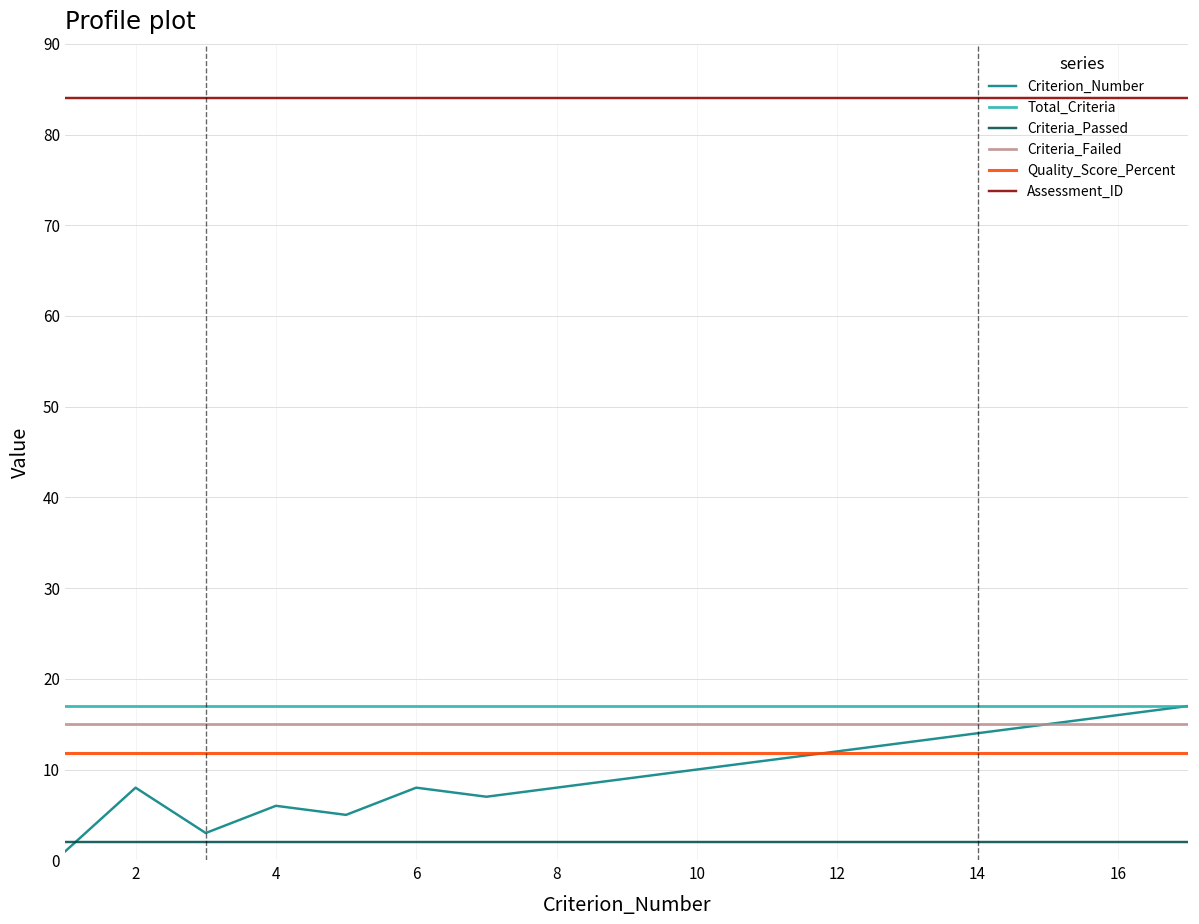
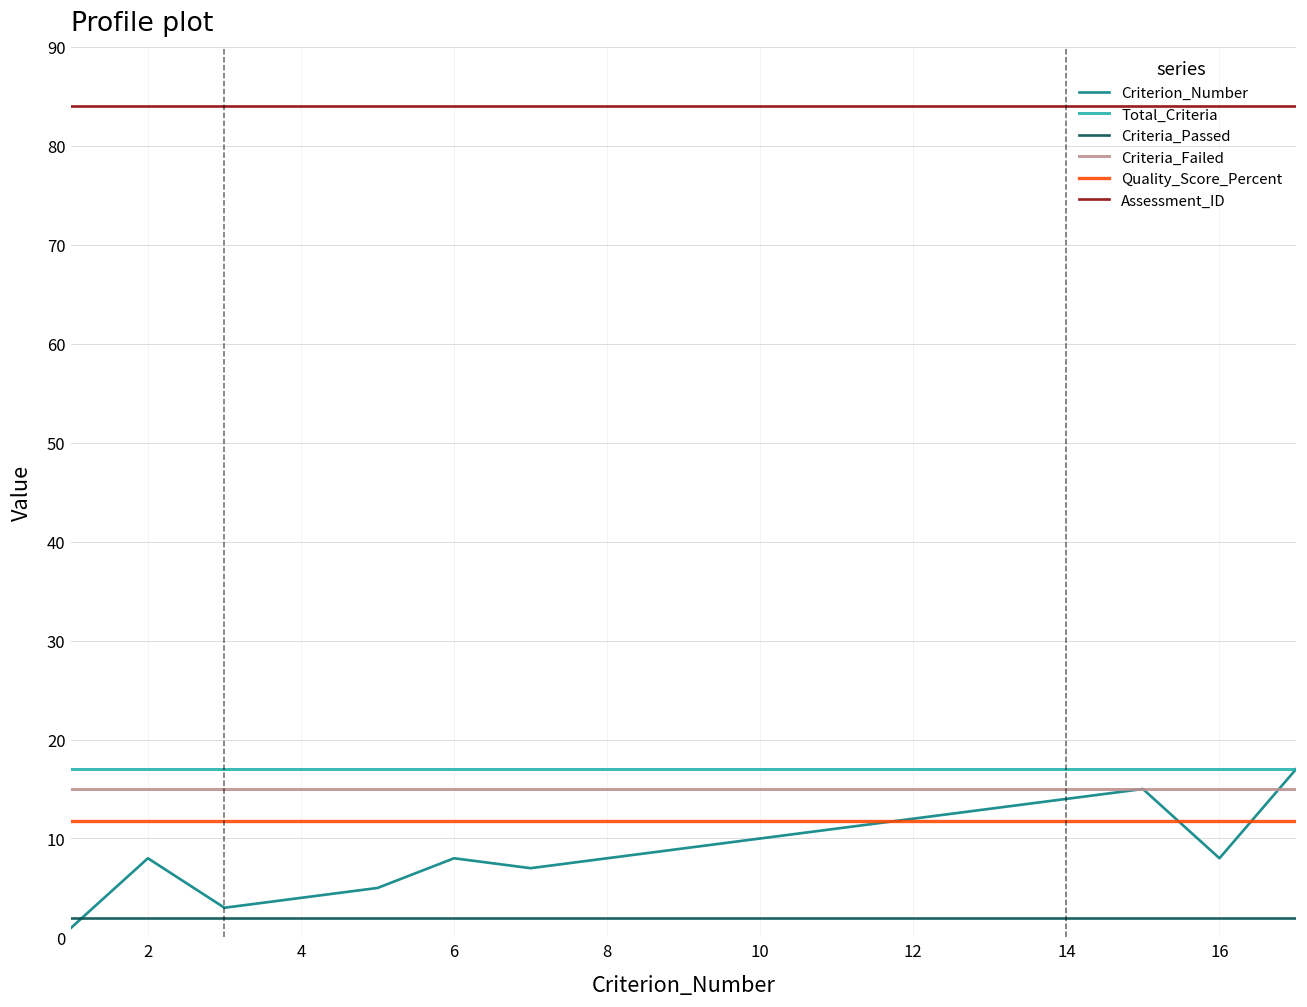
  {
    "Criterion_Number": {
      "2": 8,
-     "4": 6,
+     "4": 4,
      "6": 8,
      "8": 8,
      "10": 10,
      "14": 14,
-     "16": 16
+     "16": 8
    },
    "Total_Criteria": {
      "2": 17,
      "4": 17,
      "6": 17,
      "8": 17,
      "10": 17,
      "12": 17,
      "14": 17,
      "16": 17
    },
    "Criteria_Passed": {
      "2": 2,
      "4": 2,
      "6": 2,
      "8": 2,
      "10": 2,
      "12": 2,
      "14": 2,
      "16": 2
    },
    "Criteria_Failed": {
      "2": 15,
      "4": 15,
      "6": 15,
      "8": 15,
      "10": 15,
      "12": 15,
      "14": 15,
      "16": 15
    },
    "Quality_Score_Percent": {
      "2": 12,
      "4": 12,
      "6": 12,
      "8": 12,
      "10": 12,
      "14": 12,
      "16": 12
    },
    "Assessment_ID": {
      "2": 84,
      "4": 84,
      "6": 84,
      "8": 84,
      "10": 84,
      "12": 84,
      "14": 84,
      "16": 84
    }
  }
